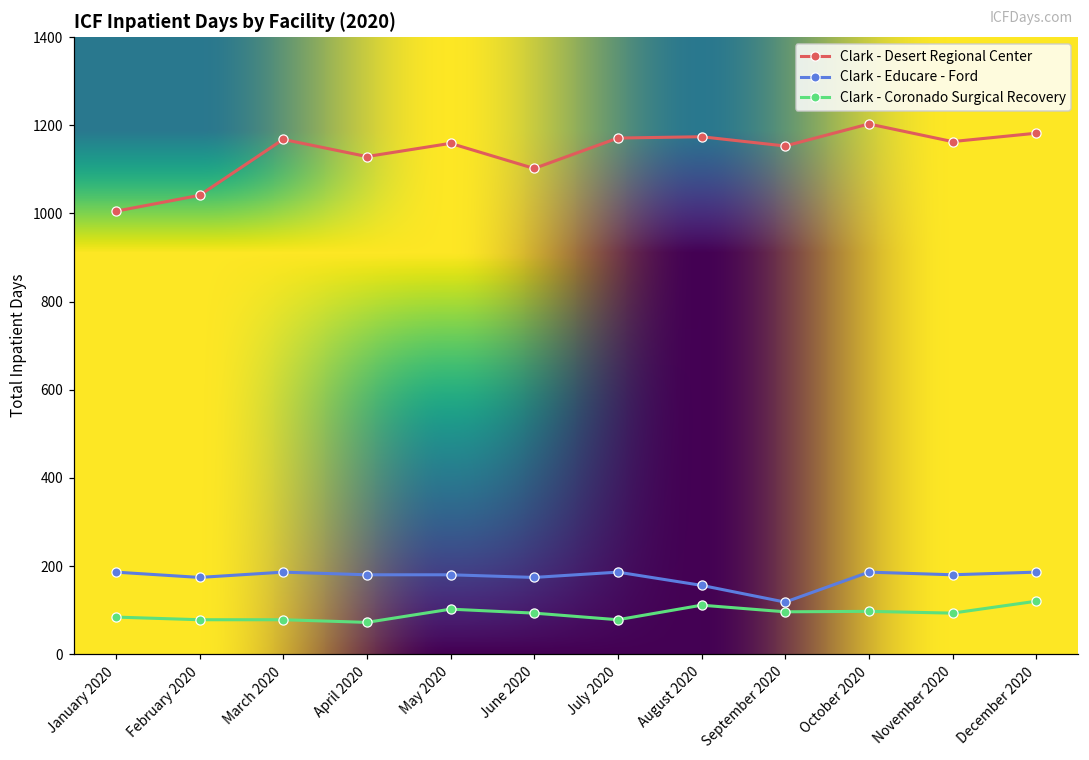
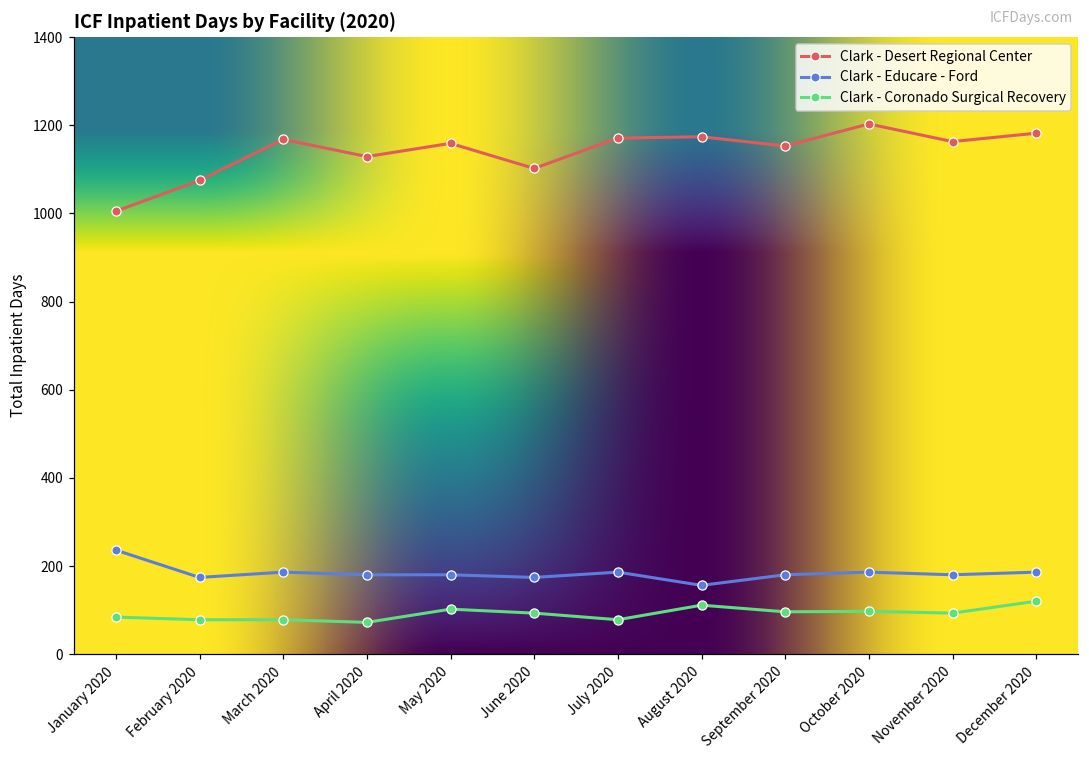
  {
    "Clark - Desert Regional Center": {
      "January 2020": 1010,
-     "February 2020": 1040,
+     "February 2020": 1080,
      "March 2020": 1170,
      "April 2020": 1130,
      "May 2020": 1160,
      "June 2020": 1100,
      "July 2020": 1170,
      "August 2020": 1170,
      "September 2020": 1150,
      "October 2020": 1200,
      "November 2020": 1160,
      "December 2020": 1180
    },
    "Clark - Educare - Ford": {
-     "January 2020": 190,
+     "January 2020": 240,
      "February 2020": 170,
      "March 2020": 190,
      "April 2020": 180,
      "May 2020": 180,
      "June 2020": 170,
      "July 2020": 190,
      "August 2020": 160,
-     "September 2020": 120,
+     "September 2020": 180,
      "October 2020": 190,
      "November 2020": 180,
      "December 2020": 190
    },
    "Clark - Coronado Surgical Recovery": {
      "January 2020": 80,
      "February 2020": 80,
      "March 2020": 80,
      "April 2020": 70,
      "May 2020": 100,
      "June 2020": 90,
      "July 2020": 80,
      "August 2020": 110,
      "September 2020": 100,
      "October 2020": 100,
      "November 2020": 90,
      "December 2020": 120
    }
  }
